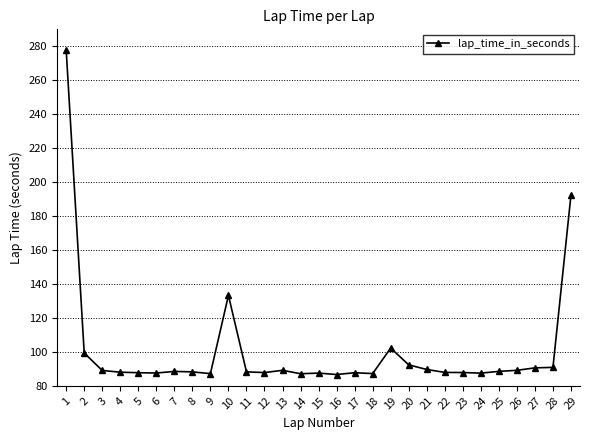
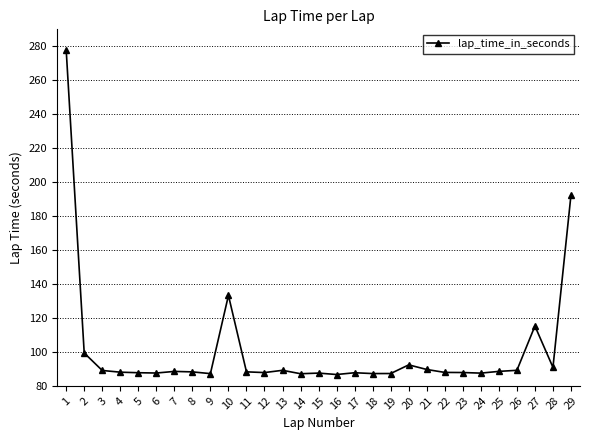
  {
    "1": 278,
    "2": 99,
    "3": 89,
    "4": 88,
    "5": 88,
    "6": 88,
    "7": 88,
    "8": 88,
    "9": 87,
    "10": 133,
    "11": 88,
    "12": 88,
    "13": 89,
    "14": 87,
    "15": 87,
    "16": 87,
    "17": 88,
    "18": 87,
-   "19": 102,
+   "19": 87,
    "20": 92,
    "21": 90,
    "22": 88,
    "23": 88,
    "24": 87,
    "25": 89,
    "26": 89,
-   "27": 91,
+   "27": 115,
    "28": 91,
    "29": 192
  }
